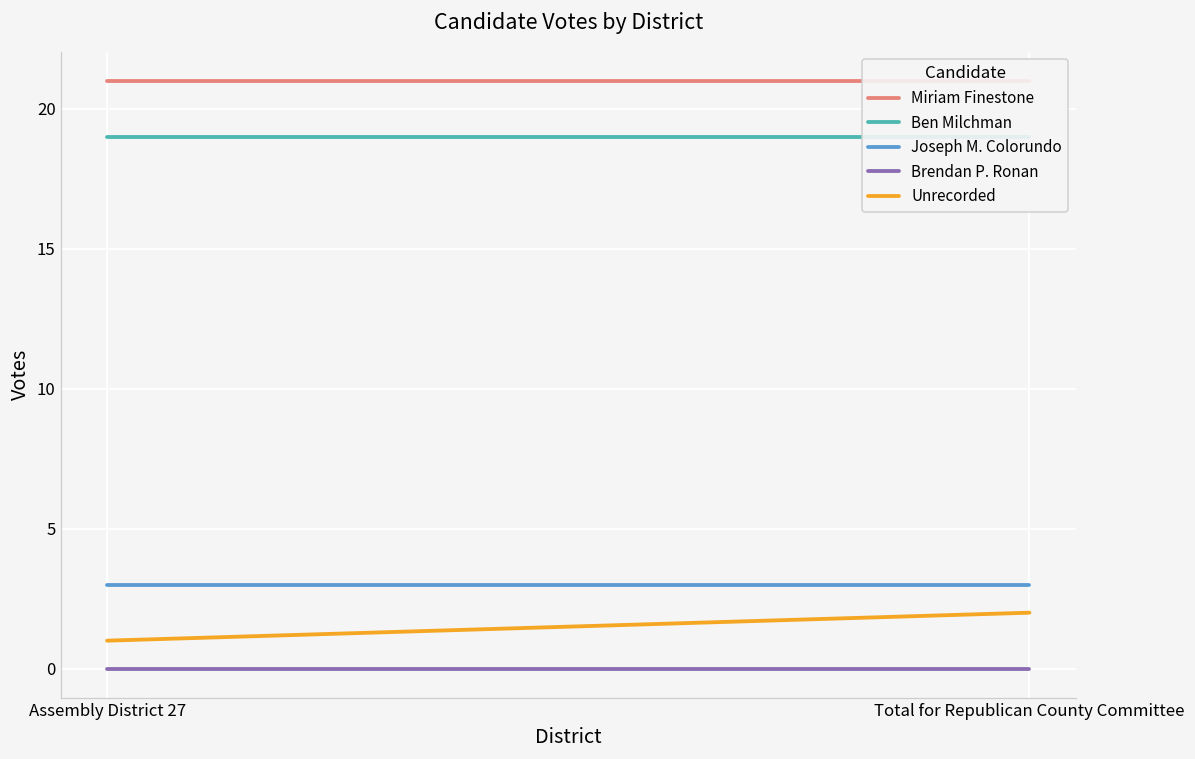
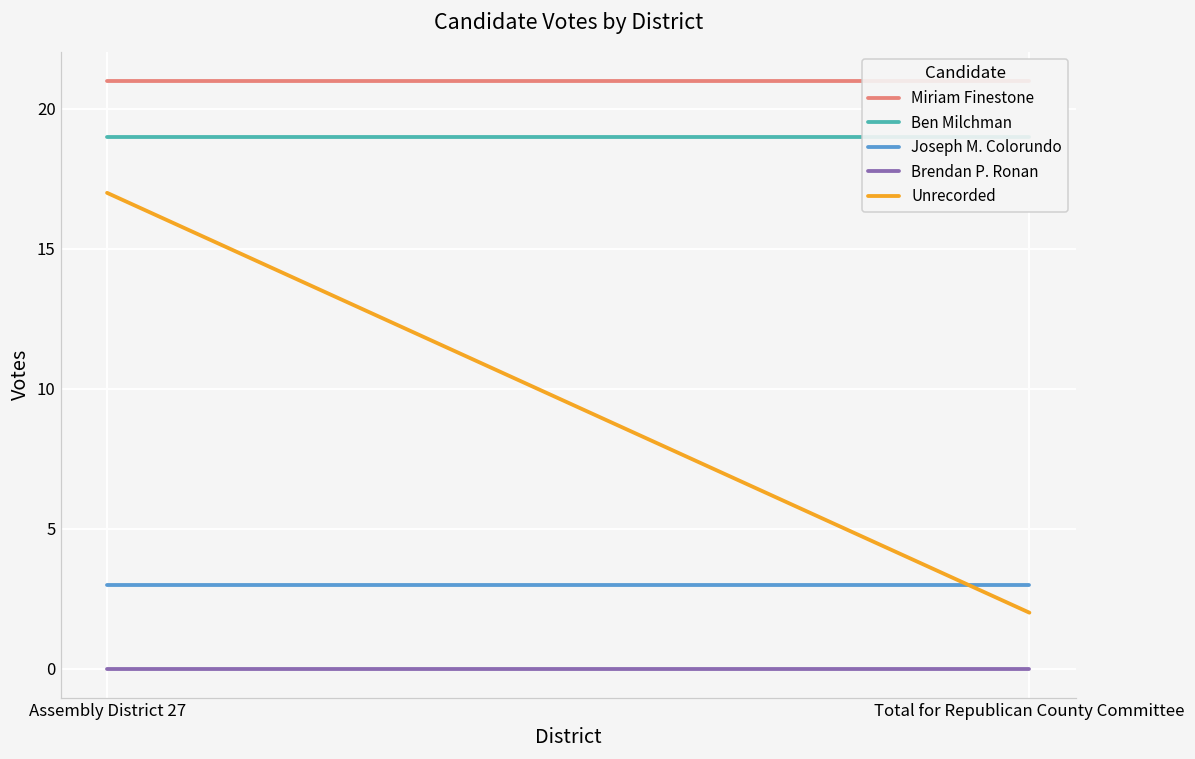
  {
    "Miriam Finestone": {
      "Assembly District 27": 21
    },
    "Brendan P. Ronan": {
      "Assembly District 27": 0,
      "Total for Republican County Committee": 0
    },
    "Unrecorded": {
-     "Assembly District 27": 1,
+     "Assembly District 27": 17,
      "Total for Republican County Committee": 2
    }
  }
